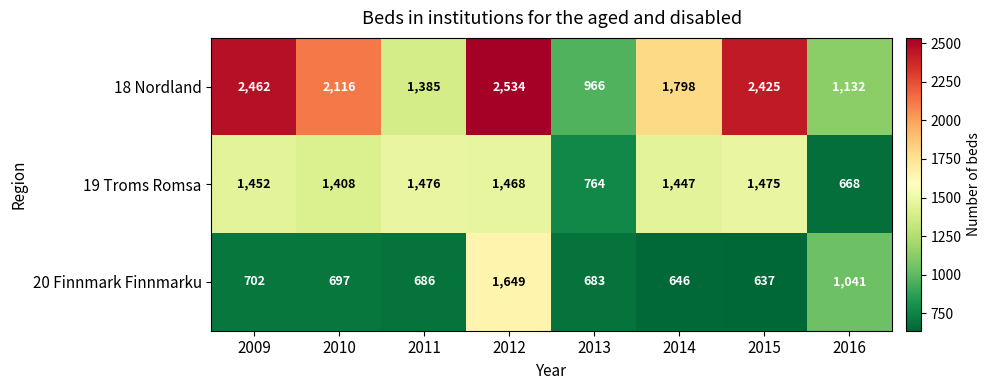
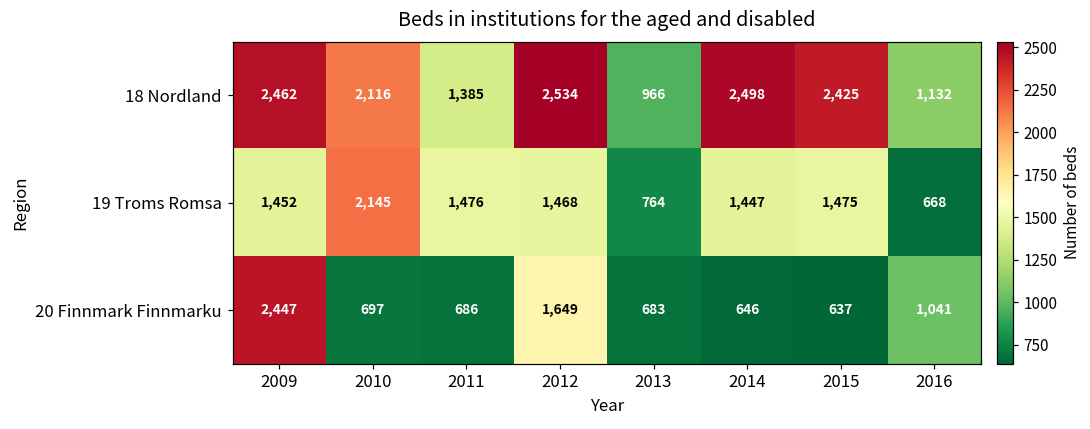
  {
    "18 Nordland": {
      "2009": "2,462",
      "2010": "2,116",
      "2011": "1,385",
      "2012": "2,534",
      "2013": "966",
-     "2014": "1,798",
+     "2014": "2,498",
      "2015": "2,425",
      "2016": "1,132"
    },
    "19 Troms Romsa": {
      "2009": "1,452",
-     "2010": "1,408",
+     "2010": "2,145",
      "2011": "1,476",
      "2012": "1,468",
      "2013": "764",
      "2014": "1,447",
      "2015": "1,475",
      "2016": "668"
    },
    "20 Finnmark Finnmarku": {
-     "2009": "702",
+     "2009": "2,447",
      "2010": "697",
      "2011": "686",
      "2012": "1,649",
      "2013": "683",
      "2014": "646",
      "2015": "637",
      "2016": "1,041"
    }
  }
